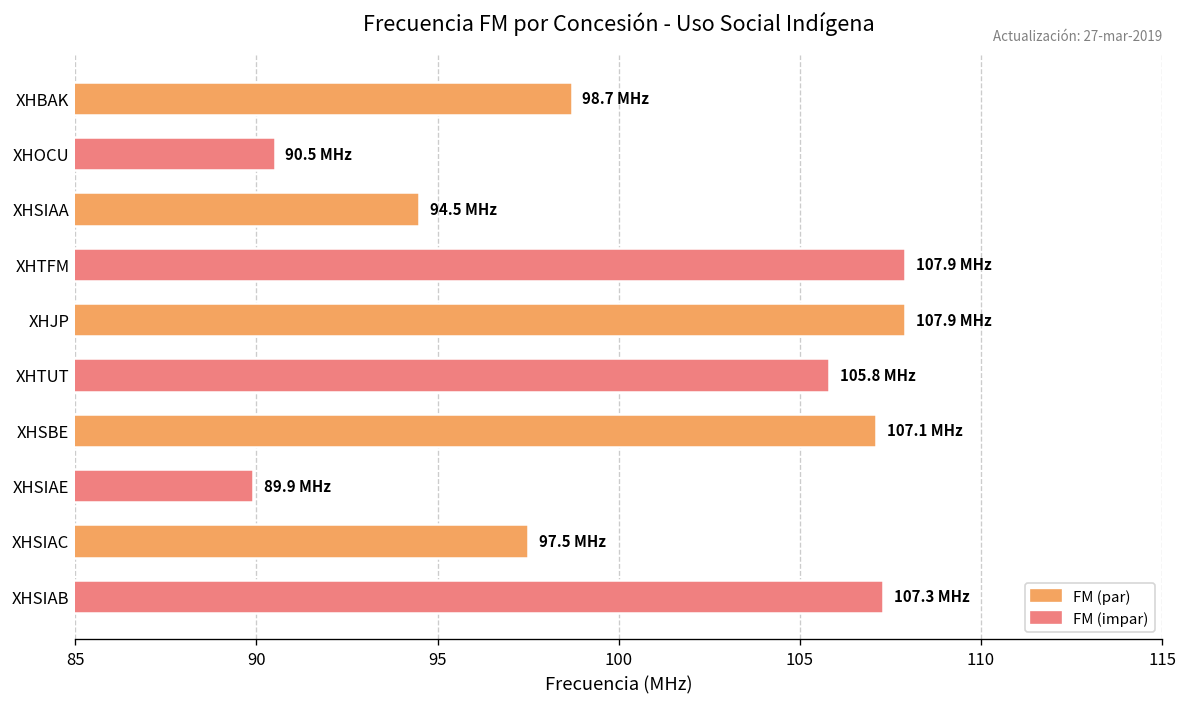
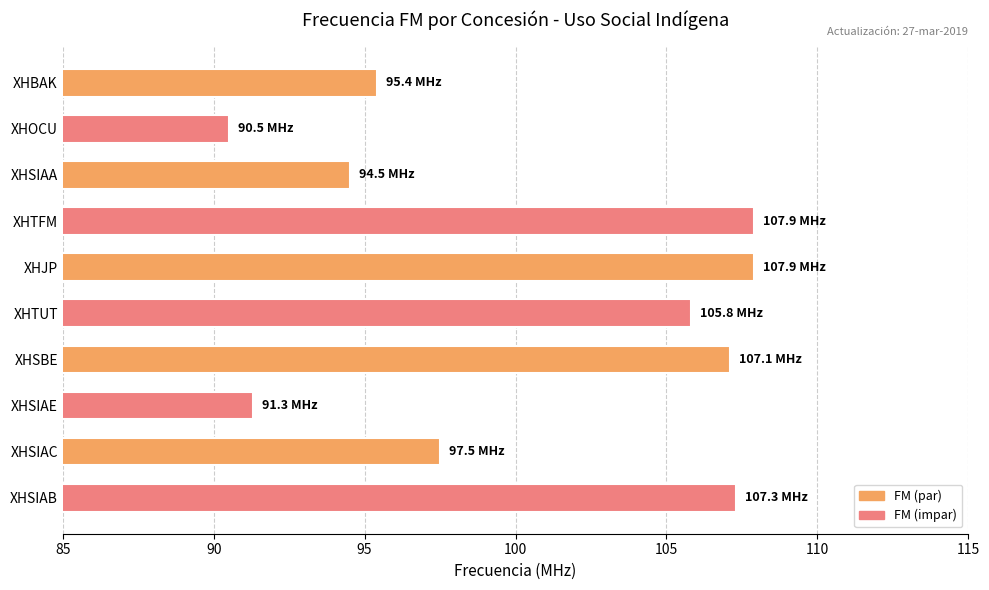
  {
-   "XHBAK": 98.7,
+   "XHBAK": 95.4,
    "XHOCU": 90.5,
    "XHSIAA": 94.5,
    "XHTFM": 107.9,
    "XHJP": 107.9,
    "XHTUT": 105.8,
    "XHSBE": 107.1,
-   "XHSIAE": 89.9,
+   "XHSIAE": 91.3,
    "XHSIAC": 97.5,
    "XHSIAB": 107.3
  }
